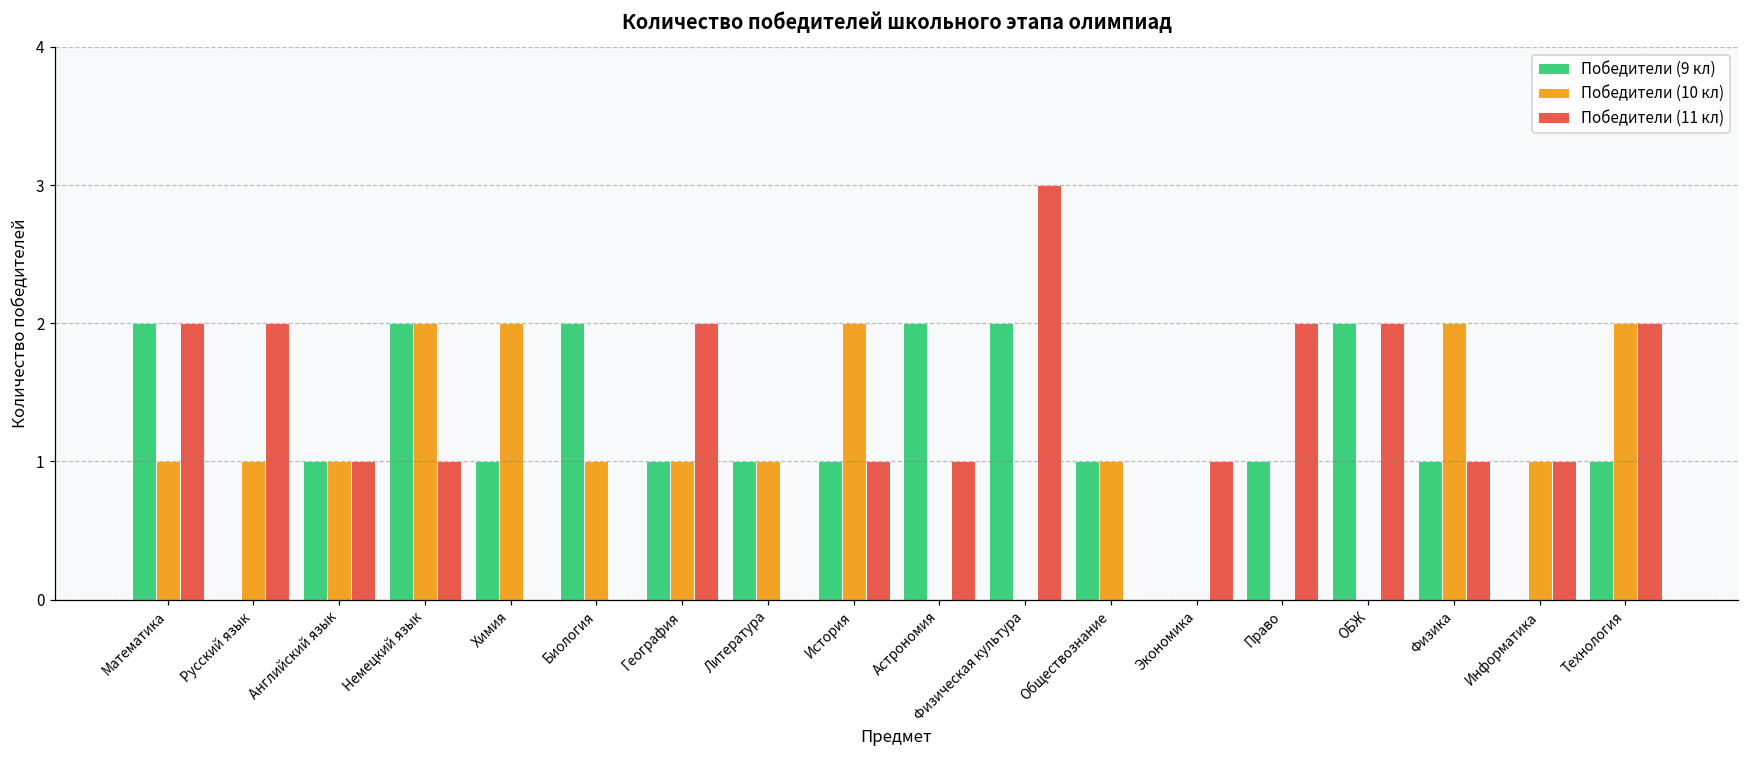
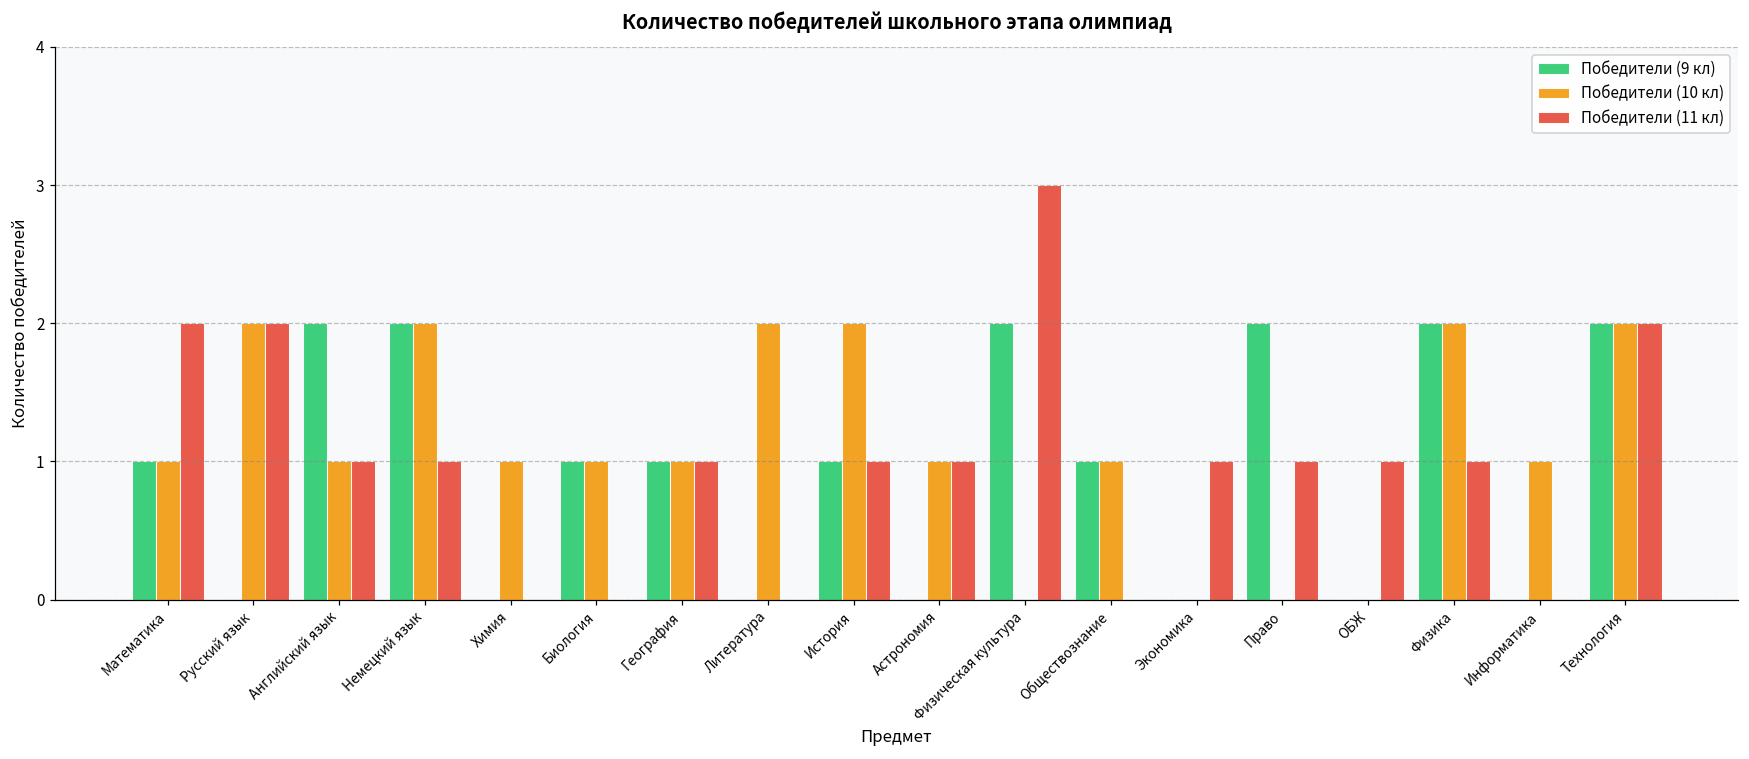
  {
    "Победители (9 кл)": {
-     "Математика": 2,
+     "Математика": 1,
      "Русский язык": 0,
-     "Английский язык": 1,
+     "Английский язык": 2,
      "Немецкий язык": 2,
-     "Химия": 1,
-     "Биология": 2,
+     "Химия": 0,
+     "Биология": 1,
      "География": 1,
-     "Литература": 1,
+     "Литература": 0,
      "История": 1,
-     "Астрономия": 2,
+     "Астрономия": 0,
      "Физическая культура": 2,
      "Обществознание": 1,
      "Экономика": 0,
-     "Право": 1,
-     "ОБЖ": 2,
-     "Физика": 1,
+     "Право": 2,
+     "ОБЖ": 0,
+     "Физика": 2,
      "Информатика": 0,
-     "Технология": 1
+     "Технология": 2
    },
    "Победители (10 кл)": {
      "Математика": 1,
-     "Русский язык": 1,
+     "Русский язык": 2,
      "Английский язык": 1,
      "Немецкий язык": 2,
-     "Химия": 2,
+     "Химия": 1,
      "Биология": 1,
      "География": 1,
-     "Литература": 1,
+     "Литература": 2,
      "История": 2,
-     "Астрономия": 0,
+     "Астрономия": 1,
      "Физическая культура": 0,
      "Обществознание": 1,
      "Экономика": 0,
      "Право": 0,
      "ОБЖ": 0,
      "Физика": 2,
      "Информатика": 1,
      "Технология": 2
    },
    "Победители (11 кл)": {
      "Математика": 2,
      "Русский язык": 2,
      "Английский язык": 1,
      "Немецкий язык": 1,
      "Химия": 0,
      "Биология": 0,
-     "География": 2,
+     "География": 1,
      "Литература": 0,
      "История": 1,
      "Астрономия": 1,
      "Физическая культура": 3,
      "Обществознание": 0,
      "Экономика": 1,
-     "Право": 2,
-     "ОБЖ": 2,
+     "Право": 1,
+     "ОБЖ": 1,
      "Физика": 1,
-     "Информатика": 1,
+     "Информатика": 0,
      "Технология": 2
    }
  }
